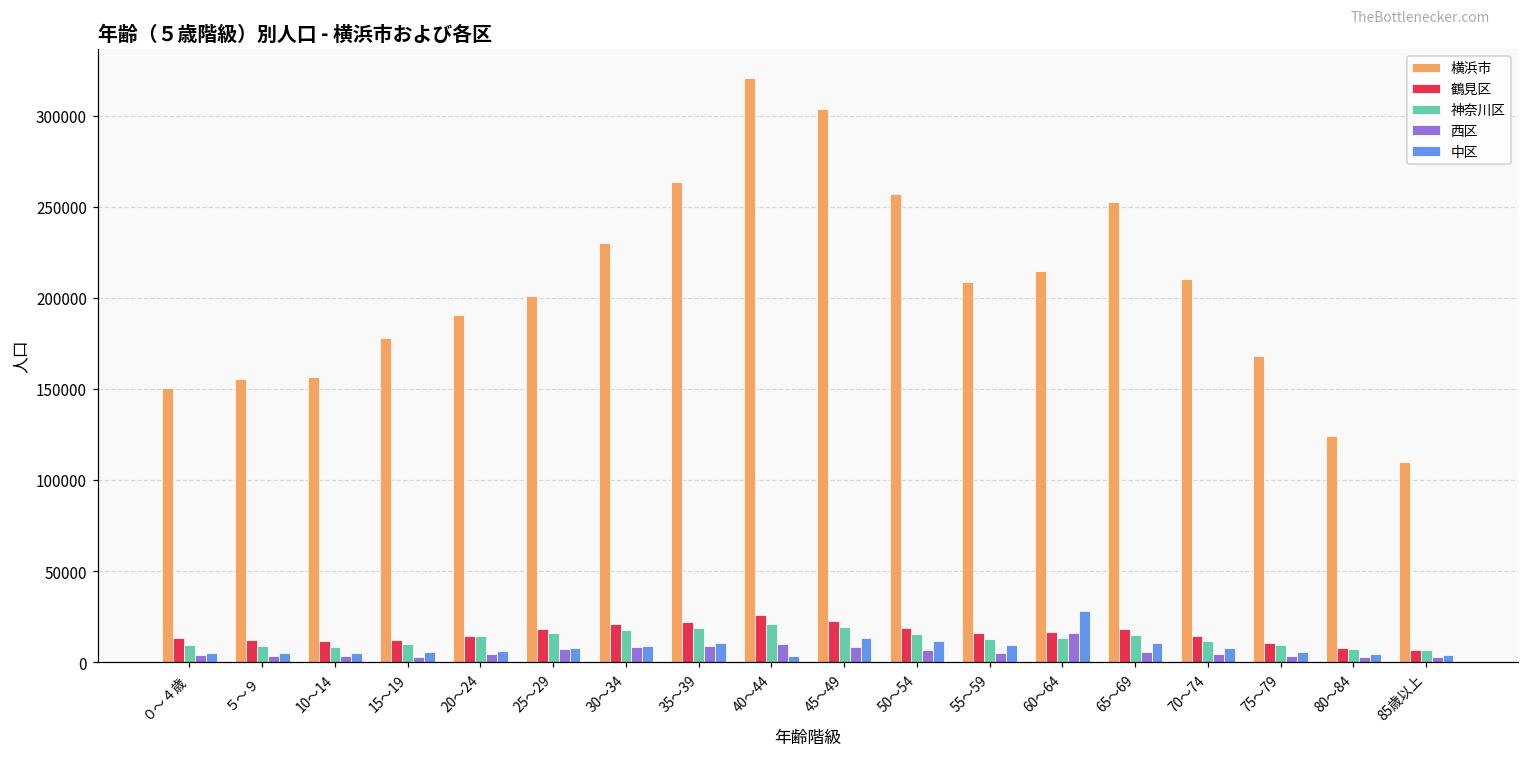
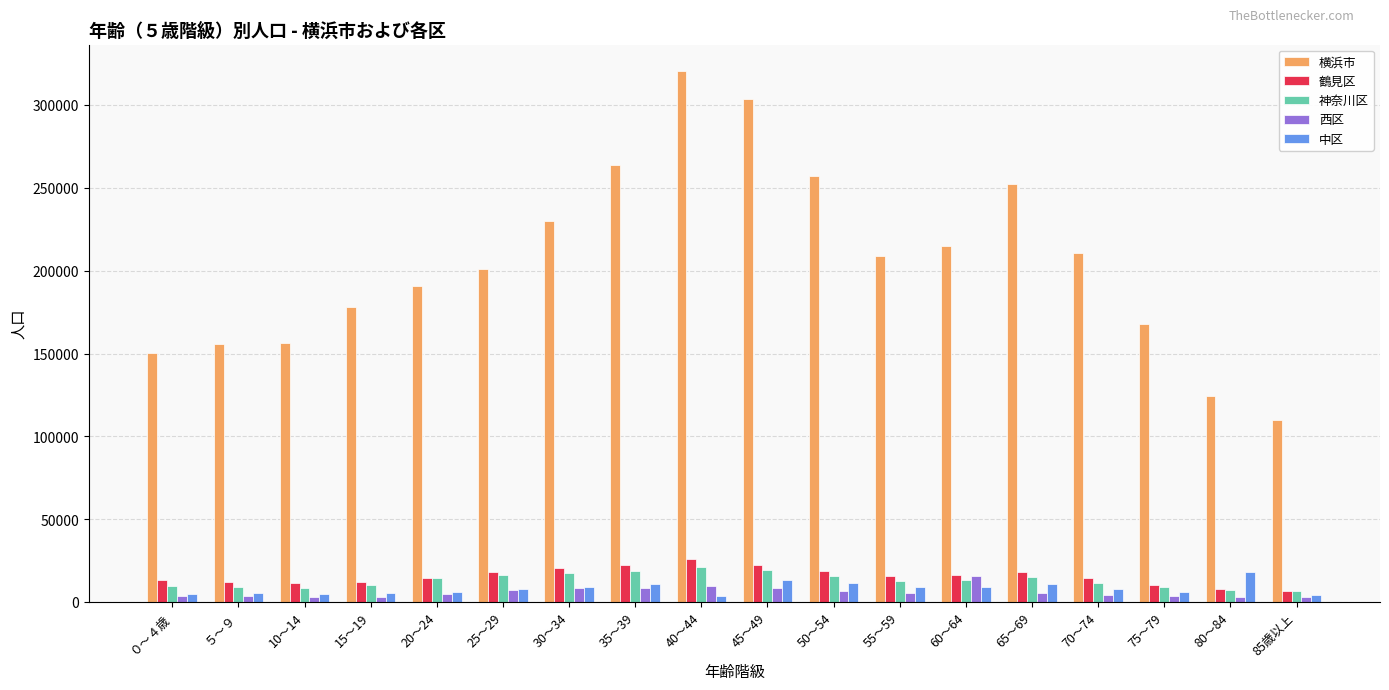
  {
    "横浜市": {
      "０～４歳": 150000,
      "５～９": 156000,
      "10～14": 156000,
      "15～19": 178000,
      "20～24": 191000,
      "25～29": 201000,
      "30～34": 230000,
      "35～39": 264000,
      "40～44": 320000,
      "45～49": 304000,
      "50～54": 257000,
      "55～59": 209000,
      "60～64": 215000,
      "65～69": 252000,
      "70～74": 210000,
      "75～79": 168000,
      "80～84": 124000,
      "85歳以上": 110000
    },
    "鶴見区": {
      "０～４歳": 13000,
      "５～９": 12000,
      "10～14": 12000,
      "15～19": 12000,
      "20～24": 15000,
      "25～29": 18000,
      "30～34": 21000,
      "35～39": 22000,
      "40～44": 26000,
      "45～49": 23000,
      "50～54": 19000,
      "55～59": 16000,
      "60～64": 17000,
      "65～69": 18000,
      "70～74": 14000,
      "75～79": 11000,
      "80～84": 8000,
      "85歳以上": 7000
    },
    "神奈川区": {
      "０～４歳": 10000,
      "５～９": 9000,
      "10～14": 9000,
      "15～19": 10000,
      "20～24": 14000,
      "25～29": 16000,
      "30～34": 17000,
      "35～39": 19000,
      "40～44": 21000,
      "45～49": 19000,
      "50～54": 16000,
      "55～59": 13000,
      "60～64": 13000,
      "65～69": 15000,
      "70～74": 12000,
      "75～79": 9000,
      "80～84": 7000,
      "85歳以上": 7000
    },
    "西区": {
      "０～４歳": 4000,
      "５～９": 3000,
      "10～14": 3000,
      "15～19": 3000,
      "20～24": 5000,
      "25～29": 7000,
      "30～34": 8000,
      "35～39": 9000,
      "40～44": 10000,
      "45～49": 9000,
      "50～54": 7000,
      "55～59": 5000,
      "60～64": 16000,
      "65～69": 6000,
      "70～74": 4000,
      "75～79": 3000,
      "80～84": 3000,
      "85歳以上": 3000
    },
    "中区": {
      "０～４歳": 5000,
      "５～９": 5000,
      "10～14": 5000,
      "15～19": 5000,
      "20～24": 6000,
      "25～29": 8000,
      "30～34": 9000,
      "35～39": 11000,
      "40～44": 3000,
      "45～49": 13000,
      "50～54": 12000,
      "55～59": 9000,
-     "60～64": 28000,
+     "60～64": 9000,
      "65～69": 11000,
      "70～74": 8000,
      "75～79": 6000,
-     "80～84": 5000,
+     "80～84": 18000,
      "85歳以上": 4000
    }
  }
